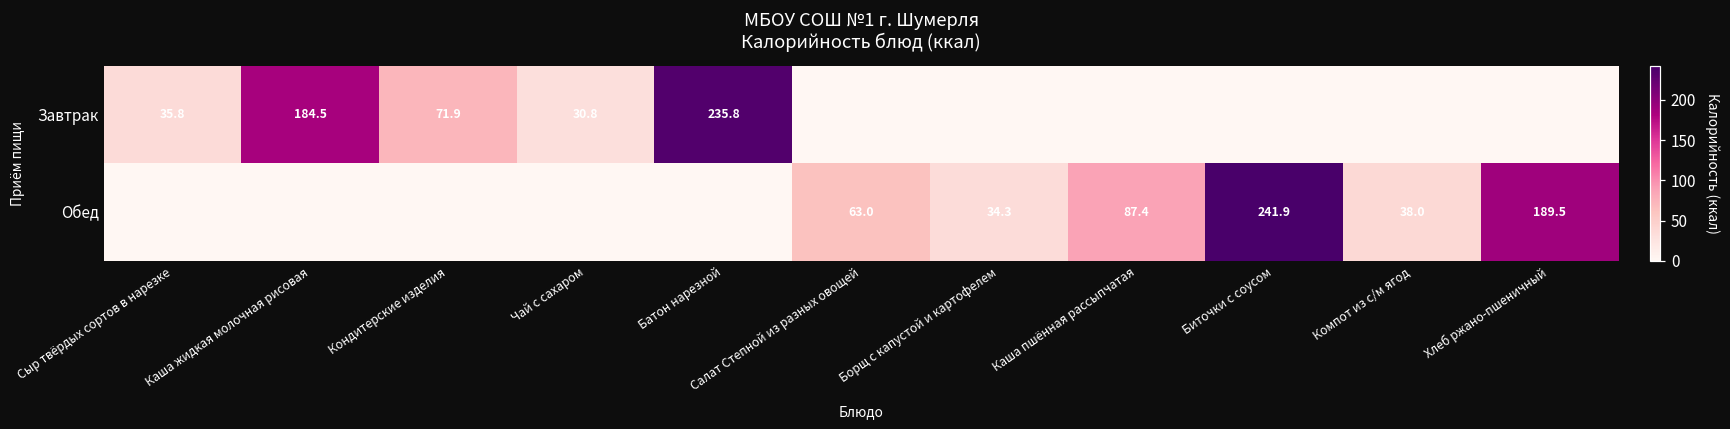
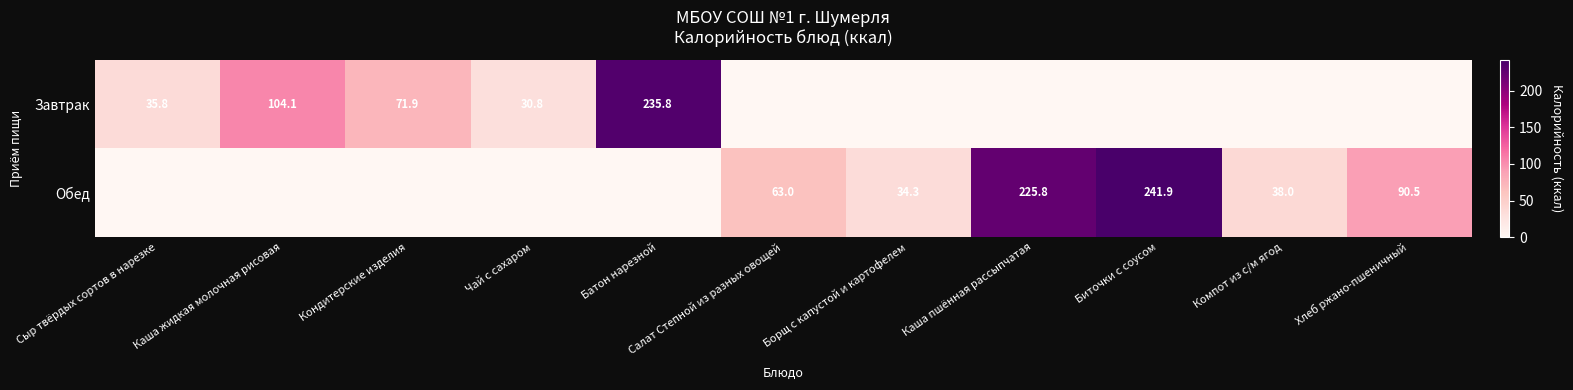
  {
    "Завтрак": {
-     "Каша жидкая молочная рисовая": 184.5,
+     "Каша жидкая молочная рисовая": 104.1,
      "Кондитерские изделия": 71.9,
      "Батон нарезной": 235.8
    },
    "Обед": {
      "Салат Степной из разных овощей": 63.0,
-     "Каша пшённая рассыпчатая": 87.4,
+     "Каша пшённая рассыпчатая": 225.8,
      "Биточки с соусом": 241.9,
-     "Хлеб ржано-пшеничный": 189.5
+     "Хлеб ржано-пшеничный": 90.5
    }
  }
